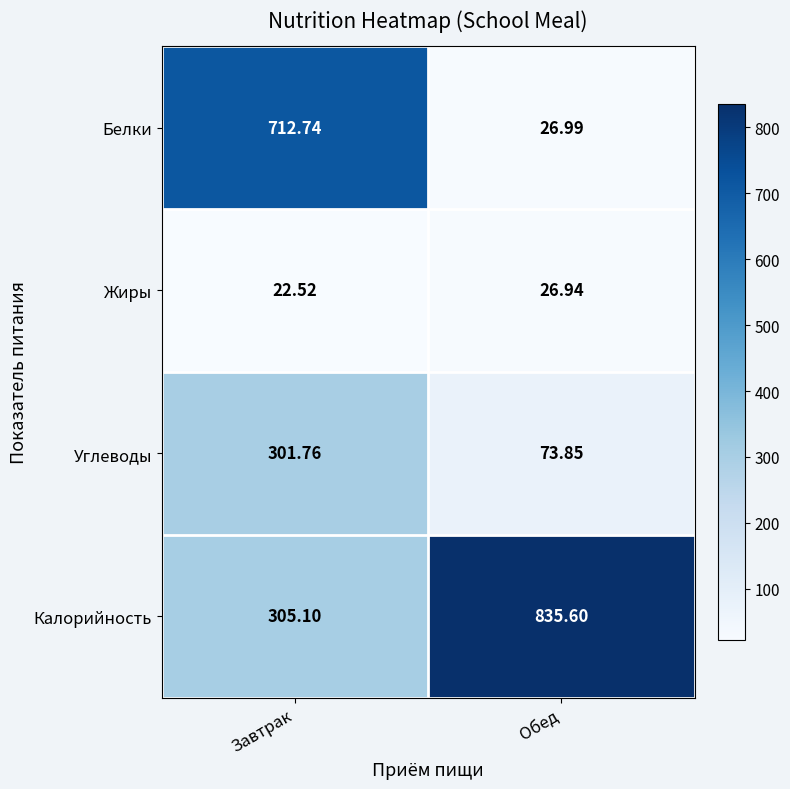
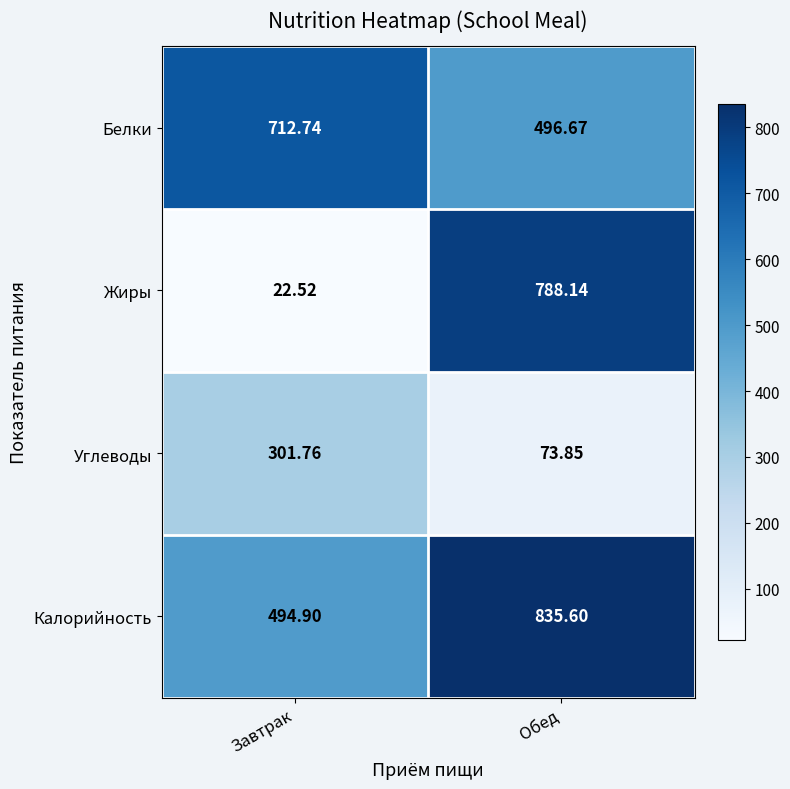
  {
    "Белки": {
      "Завтрак": 712.74,
-     "Обед": 26.99
+     "Обед": 496.67
    },
    "Жиры": {
      "Завтрак": 22.52,
-     "Обед": 26.94
+     "Обед": 788.14
    },
    "Углеводы": {
      "Завтрак": 301.76,
      "Обед": 73.85
    },
    "Калорийность": {
-     "Завтрак": 305.10,
+     "Завтрак": 494.90,
      "Обед": 835.60
    }
  }
